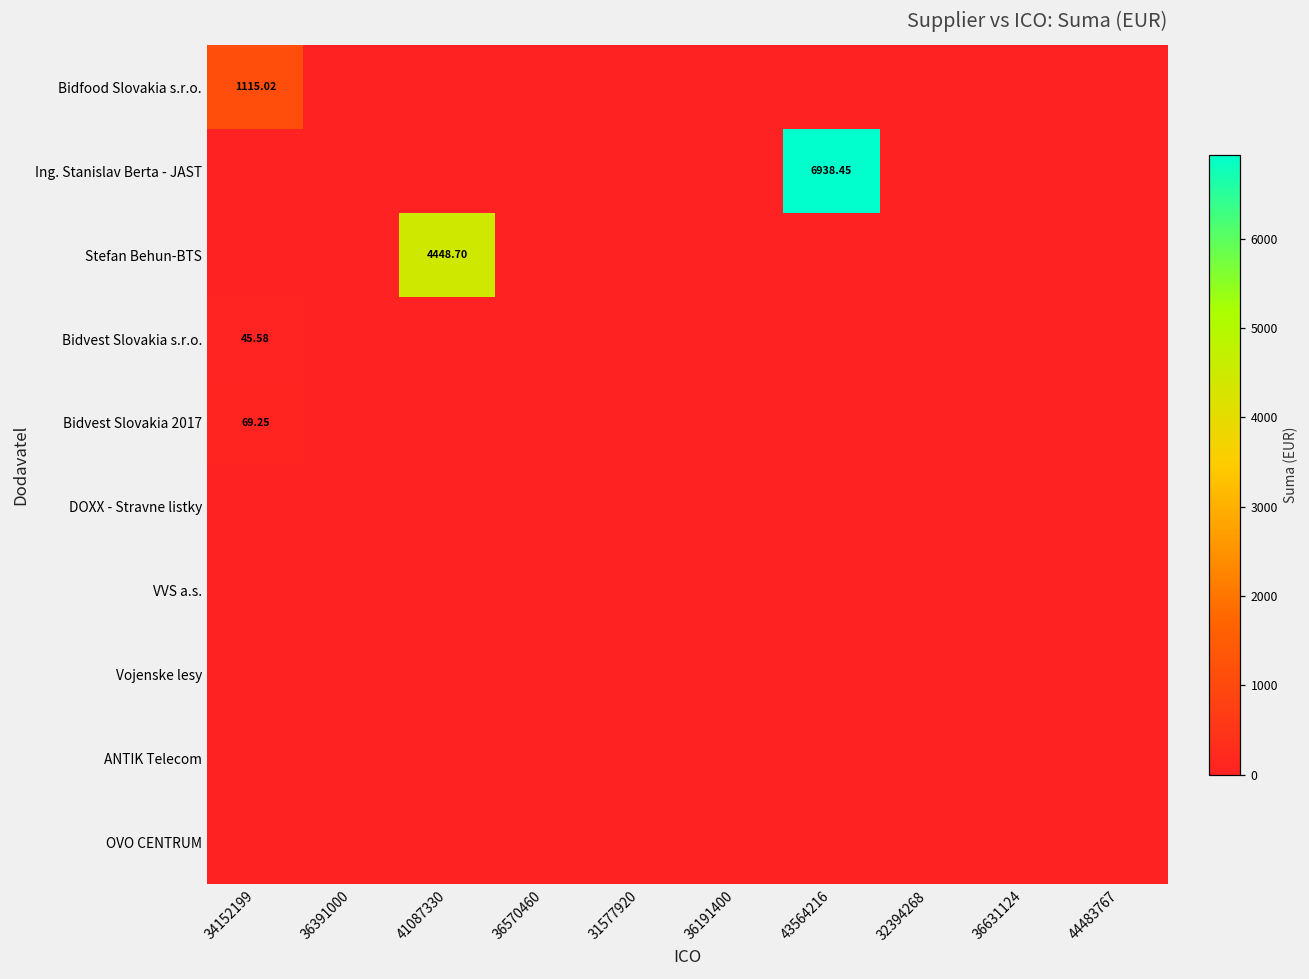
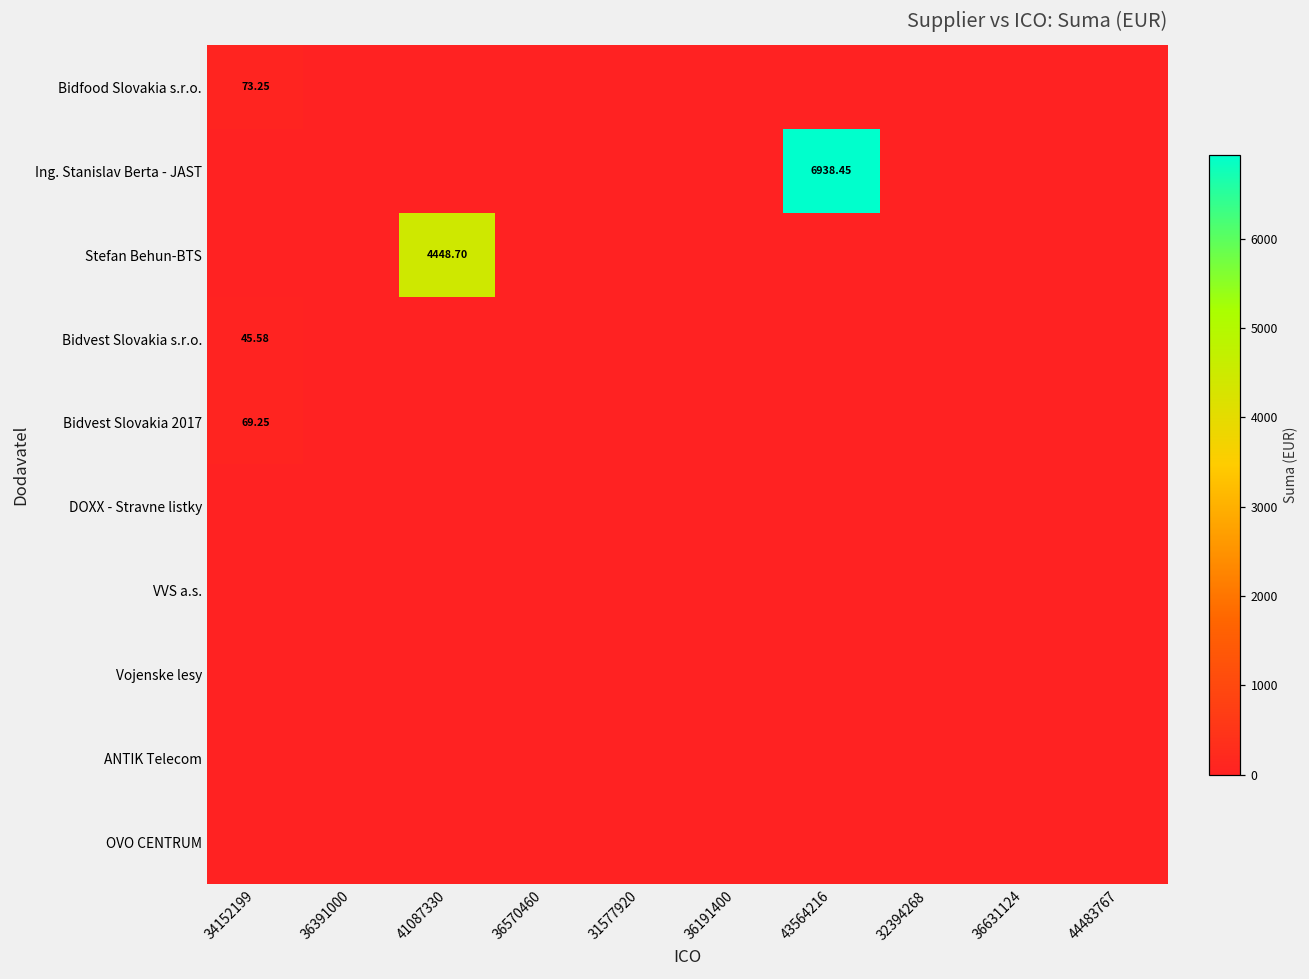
  {
    "Bidfood Slovakia s.r.o.": {
-     "34152199": 1115.02
+     "34152199": 73.25
    },
    "Ing. Stanislav Berta - JAST": {
      "43564216": 6938.45
    },
    "Stefan Behun-BTS": {
      "41087330": 4448.70
    },
    "Bidvest Slovakia s.r.o.": {
      "34152199": 45.58
    },
    "Bidvest Slovakia 2017": {
      "34152199": 69.25
    }
  }
